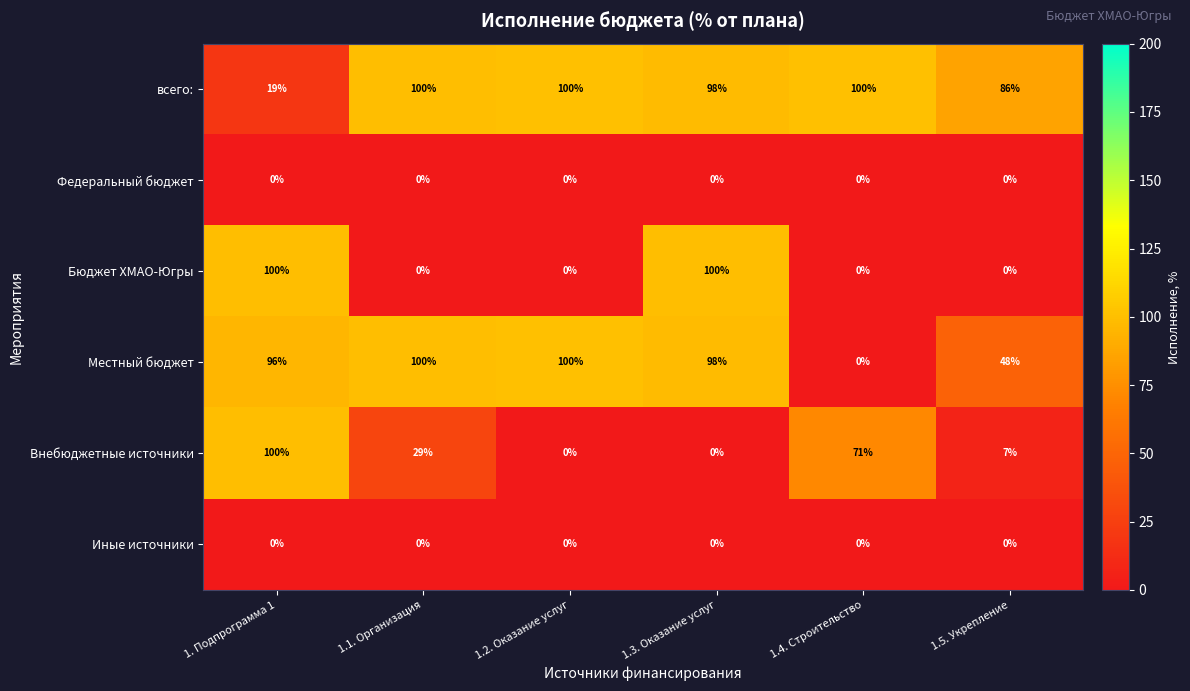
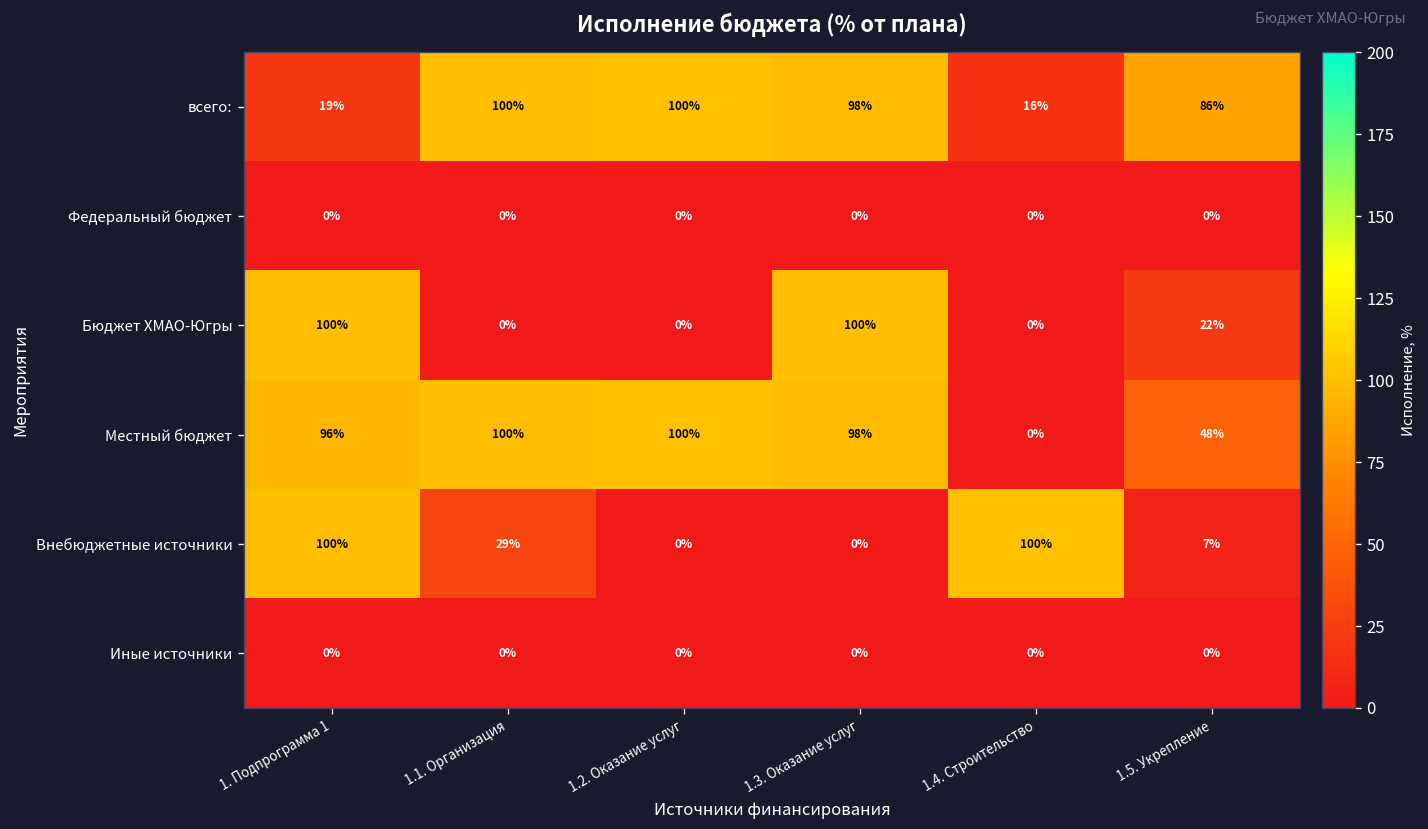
  {
    "всего:": {
      "1. Подпрограмма 1": "19%",
      "1.1. Организация": "100%",
      "1.2. Оказание услуг": "100%",
      "1.3. Оказание услуг": "98%",
-     "1.4. Строительство": "100%",
+     "1.4. Строительство": "16%",
      "1.5. Укрепление": "86%"
    },
    "Федеральный бюджет": {
      "1. Подпрограмма 1": "0%",
      "1.1. Организация": "0%",
      "1.2. Оказание услуг": "0%",
      "1.3. Оказание услуг": "0%",
      "1.4. Строительство": "0%",
      "1.5. Укрепление": "0%"
    },
    "Бюджет ХМАО-Югры": {
      "1. Подпрограмма 1": "100%",
      "1.1. Организация": "0%",
      "1.2. Оказание услуг": "0%",
      "1.3. Оказание услуг": "100%",
      "1.4. Строительство": "0%",
-     "1.5. Укрепление": "0%"
+     "1.5. Укрепление": "22%"
    },
    "Местный бюджет": {
      "1. Подпрограмма 1": "96%",
      "1.1. Организация": "100%",
      "1.2. Оказание услуг": "100%",
      "1.3. Оказание услуг": "98%",
      "1.4. Строительство": "0%",
      "1.5. Укрепление": "48%"
    },
    "Внебюджетные источники": {
      "1. Подпрограмма 1": "100%",
      "1.1. Организация": "29%",
      "1.2. Оказание услуг": "0%",
      "1.3. Оказание услуг": "0%",
-     "1.4. Строительство": "71%",
+     "1.4. Строительство": "100%",
      "1.5. Укрепление": "7%"
    },
    "Иные источники": {
      "1. Подпрограмма 1": "0%",
      "1.1. Организация": "0%",
      "1.2. Оказание услуг": "0%",
      "1.3. Оказание услуг": "0%",
      "1.4. Строительство": "0%",
      "1.5. Укрепление": "0%"
    }
  }
